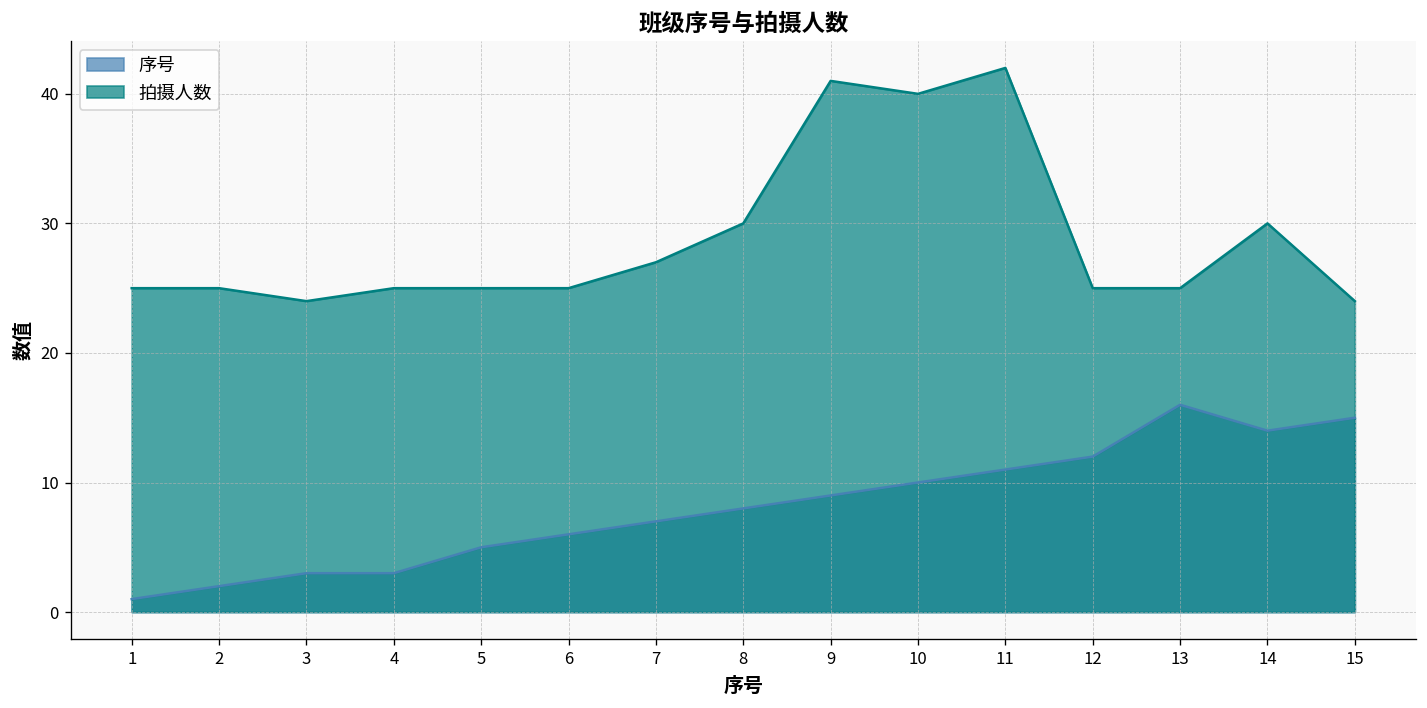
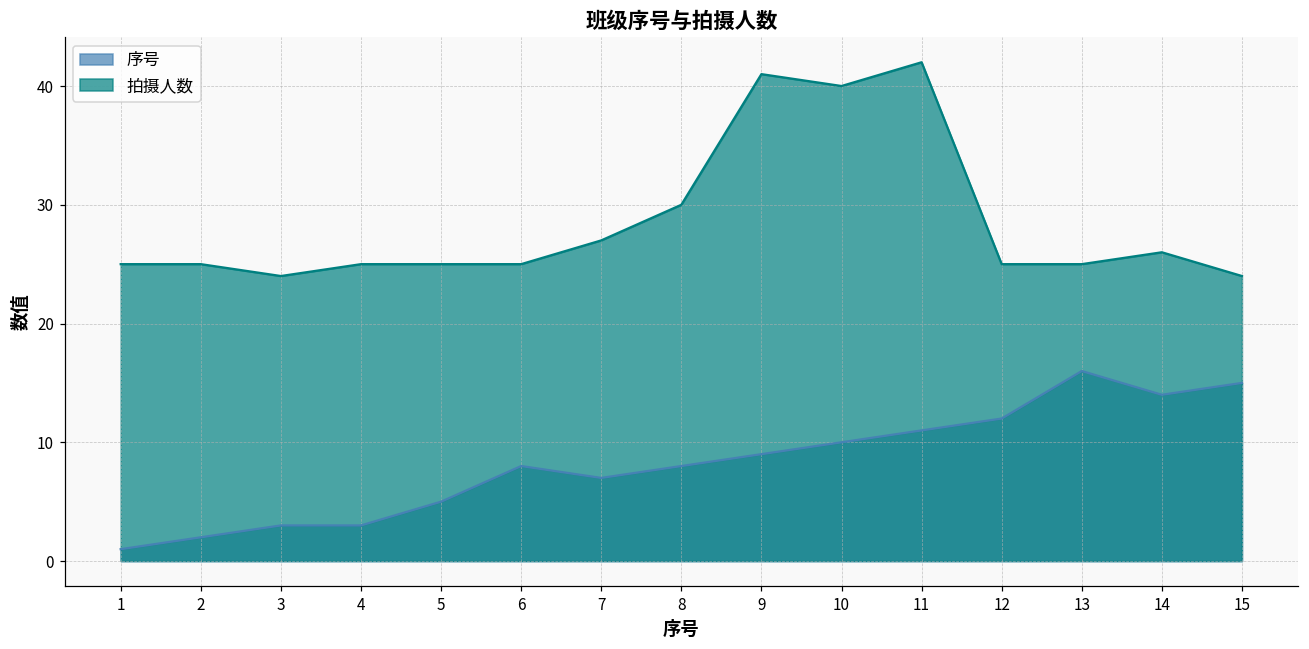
  {
    "序号": {
      "1": 1,
      "2": 2,
      "3": 3,
      "4": 3,
      "5": 5,
-     "6": 6,
+     "6": 8,
      "7": 7,
      "8": 8,
      "9": 9,
      "10": 10,
      "11": 11,
      "12": 12,
      "13": 16,
      "14": 14,
      "15": 15
    },
    "拍摄人数": {
      "1": 25,
      "2": 25,
      "3": 24,
      "4": 25,
      "5": 25,
      "6": 25,
      "7": 27,
      "8": 30,
      "9": 41,
      "10": 40,
      "11": 42,
      "12": 25,
      "13": 25,
-     "14": 30,
+     "14": 26,
      "15": 24
    }
  }
